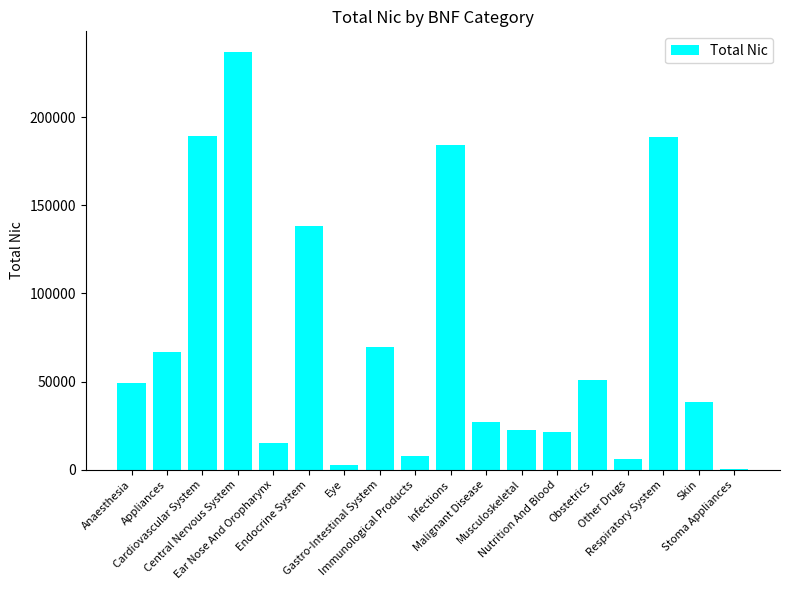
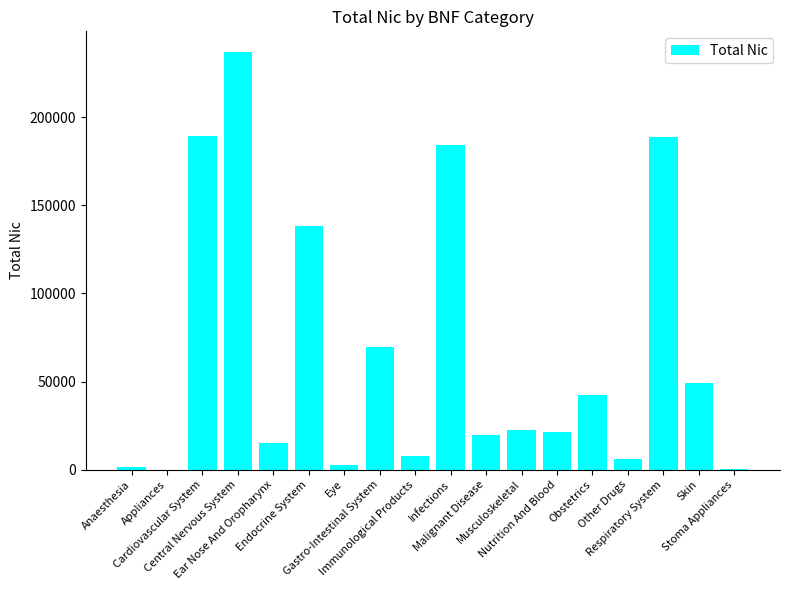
  {
-   "Anaesthesia": 49000,
-   "Appliances": 67000,
+   "Anaesthesia": 1000,
+   "Appliances": 0,
    "Cardiovascular System": 189000,
    "Central Nervous System": 237000,
    "Ear Nose And Oropharynx": 15000,
    "Endocrine System": 138000,
    "Eye": 3000,
    "Gastro-Intestinal System": 70000,
    "Immunological Products": 8000,
    "Infections": 185000,
-   "Malignant Disease": 27000,
+   "Malignant Disease": 20000,
    "Musculoskeletal": 23000,
    "Nutrition And Blood": 21000,
-   "Obstetrics": 51000,
+   "Obstetrics": 43000,
    "Other Drugs": 6000,
    "Respiratory System": 189000,
-   "Skin": 38000
+   "Skin": 49000
  }
